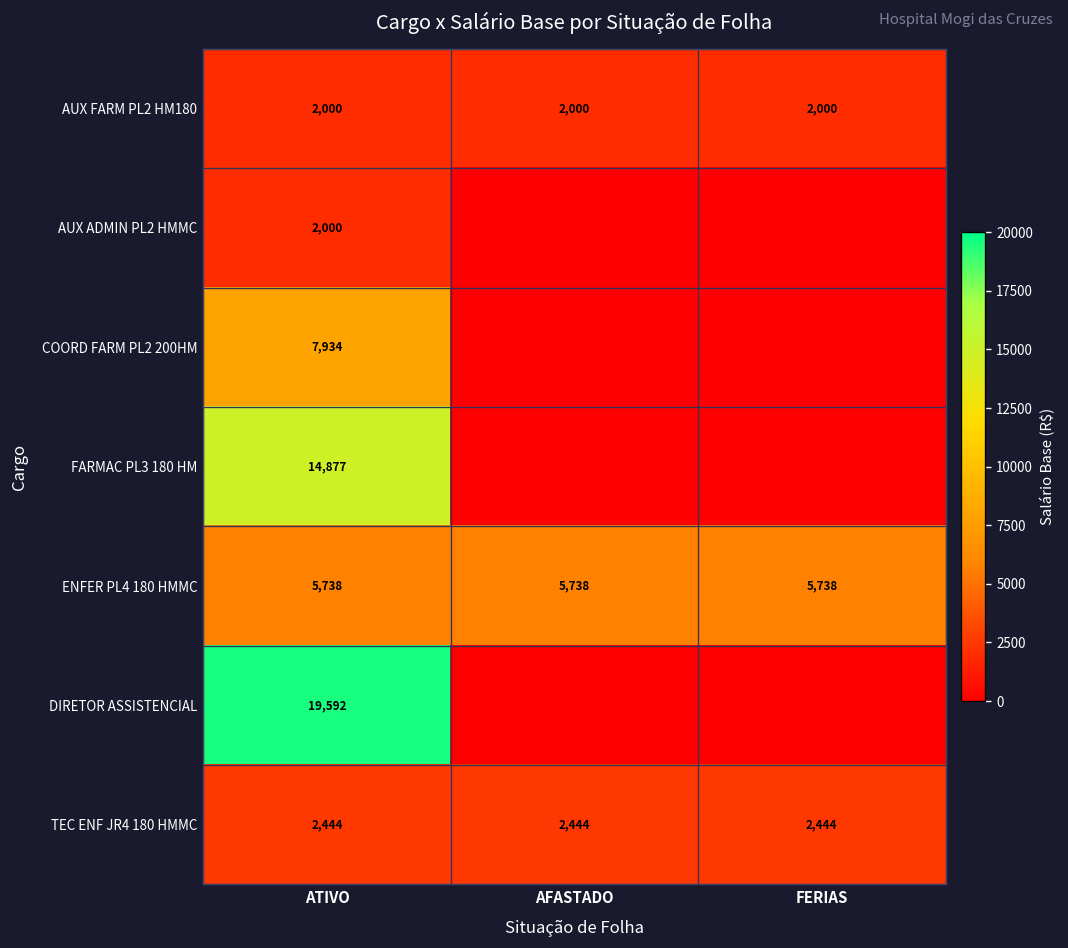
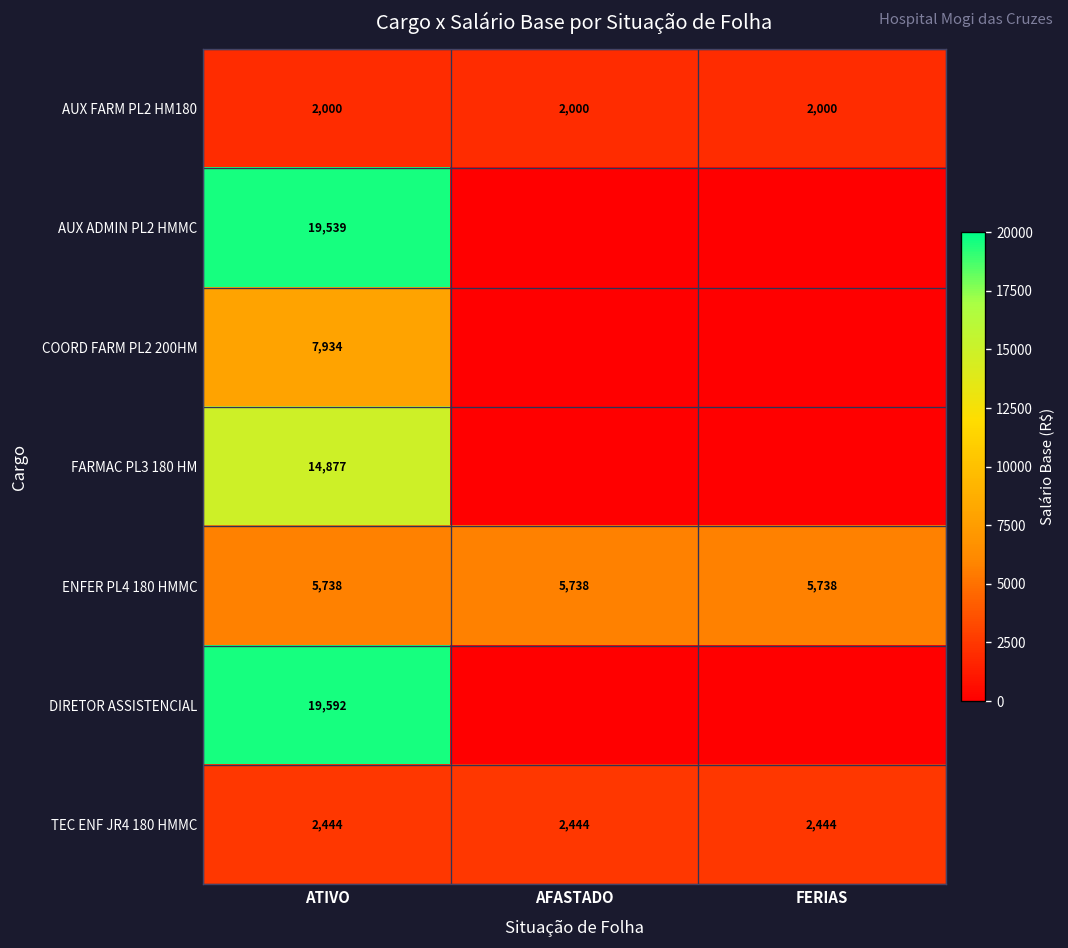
  {
    "AUX FARM PL2 HM180": {
      "ATIVO": "2,000",
      "AFASTADO": "2,000",
      "FERIAS": "2,000"
    },
    "AUX ADMIN PL2 HMMC": {
-     "ATIVO": "2,000"
+     "ATIVO": "19,539"
    },
    "COORD FARM PL2 200HM": {
      "ATIVO": "7,934"
    },
    "FARMAC PL3 180 HM": {
      "ATIVO": "14,877"
    },
    "ENFER PL4 180 HMMC": {
      "ATIVO": "5,738",
      "AFASTADO": "5,738",
      "FERIAS": "5,738"
    },
    "DIRETOR ASSISTENCIAL": {
      "ATIVO": "19,592"
    },
    "TEC ENF JR4 180 HMMC": {
      "ATIVO": "2,444",
      "AFASTADO": "2,444",
      "FERIAS": "2,444"
    }
  }
